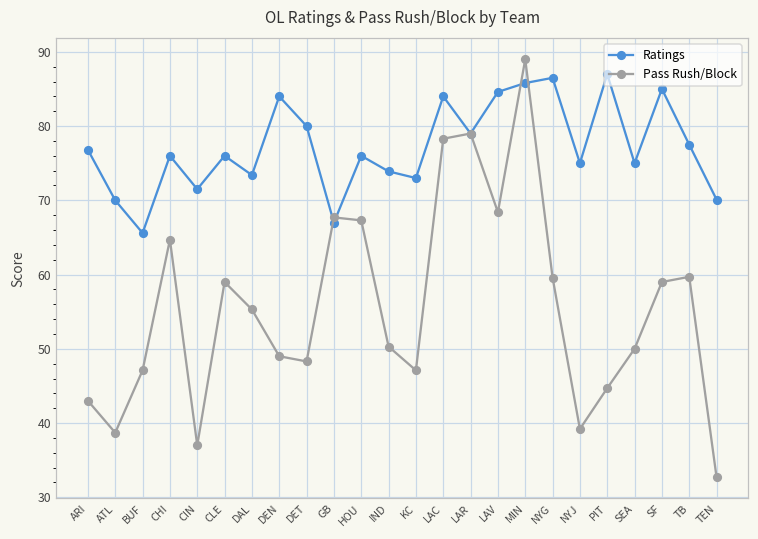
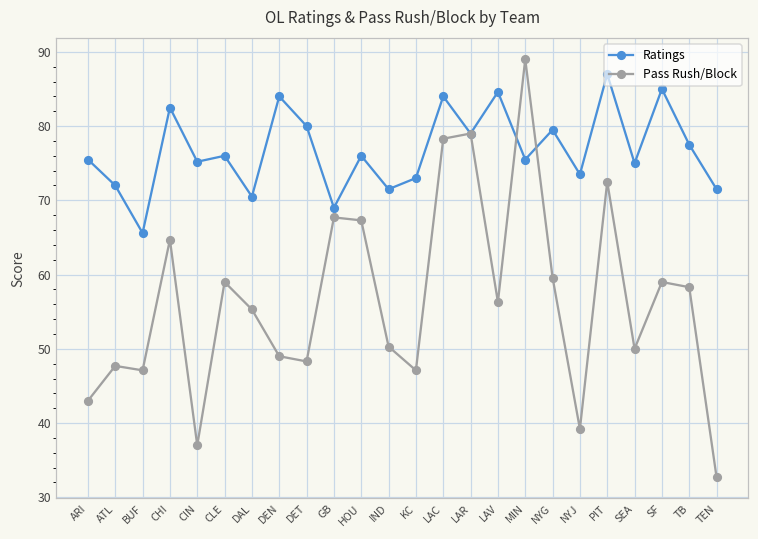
  {
    "Ratings": {
-     "ARI": 77,
-     "ATL": 70,
+     "ARI": 76,
+     "ATL": 72,
      "BUF": 66,
-     "CHI": 76,
-     "CIN": 72,
+     "CHI": 83,
+     "CIN": 75,
      "CLE": 76,
-     "DAL": 73,
+     "DAL": 71,
      "DEN": 84,
      "DET": 80,
-     "GB": 67,
+     "GB": 69,
      "HOU": 76,
-     "IND": 74,
+     "IND": 72,
      "KC": 73,
      "LAC": 84,
      "LAV": 85,
-     "MIN": 86,
-     "NYG": 87,
-     "NYJ": 75,
+     "MIN": 76,
+     "NYG": 80,
+     "NYJ": 74,
      "SEA": 75,
      "SF": 85,
      "TB": 78,
-     "TEN": 70
+     "TEN": 72
    },
    "Pass Rush/Block": {
      "ARI": 43,
-     "ATL": 39,
+     "ATL": 48,
      "BUF": 47,
      "CHI": 65,
      "CIN": 37,
      "CLE": 59,
      "DAL": 55,
      "DEN": 49,
      "DET": 48,
      "GB": 68,
      "HOU": 67,
      "IND": 50,
      "KC": 47,
      "LAC": 78,
-     "LAV": 68,
+     "LAV": 56,
      "MIN": 89,
      "NYG": 60,
      "NYJ": 39,
-     "PIT": 45,
+     "PIT": 73,
      "SEA": 50,
      "SF": 59,
-     "TB": 60,
+     "TB": 58,
      "TEN": 33
    }
  }
